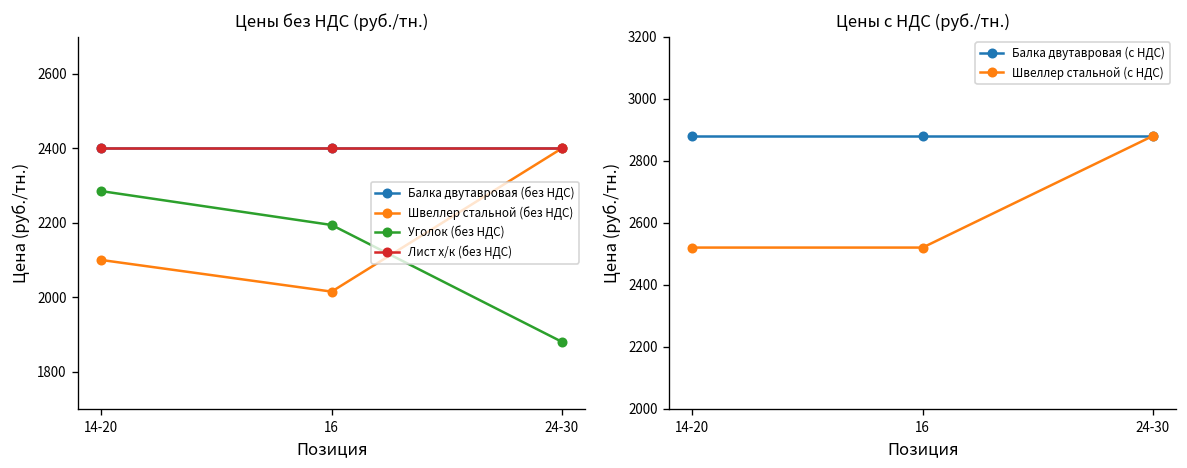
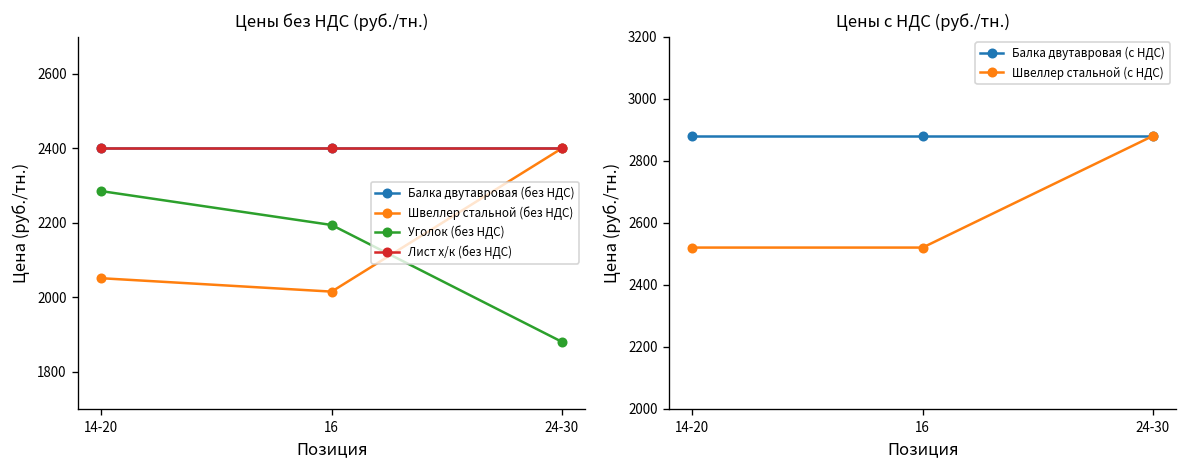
  {
    "Цены без НДС (руб./тн.)": {
      "Лист х/к (без НДС)": {
        "14-20": 2400,
        "16": 2400
      },
      "Швеллер стальной (без НДС)": {
-       "14-20": 2100,
+       "14-20": 2050,
        "16": 2020
      },
      "Уголок (без НДС)": {
        "14-20": 2290,
        "16": 2190,
        "24-30": 1880
      }
    },
    "Цены с НДС (руб./тн.)": {
      "Балка двутавровая (с НДС)": {
        "14-20": 2880,
        "16": 2880
      },
      "Швеллер стальной (с НДС)": {
        "14-20": 2520,
        "16": 2520
      }
    }
  }
